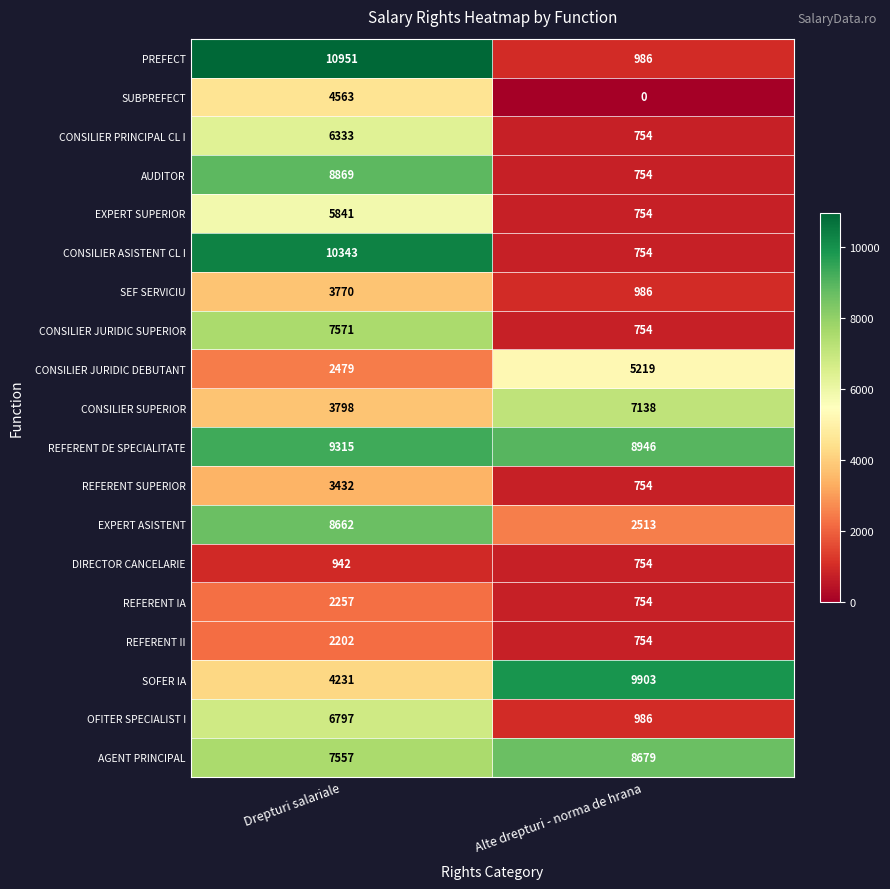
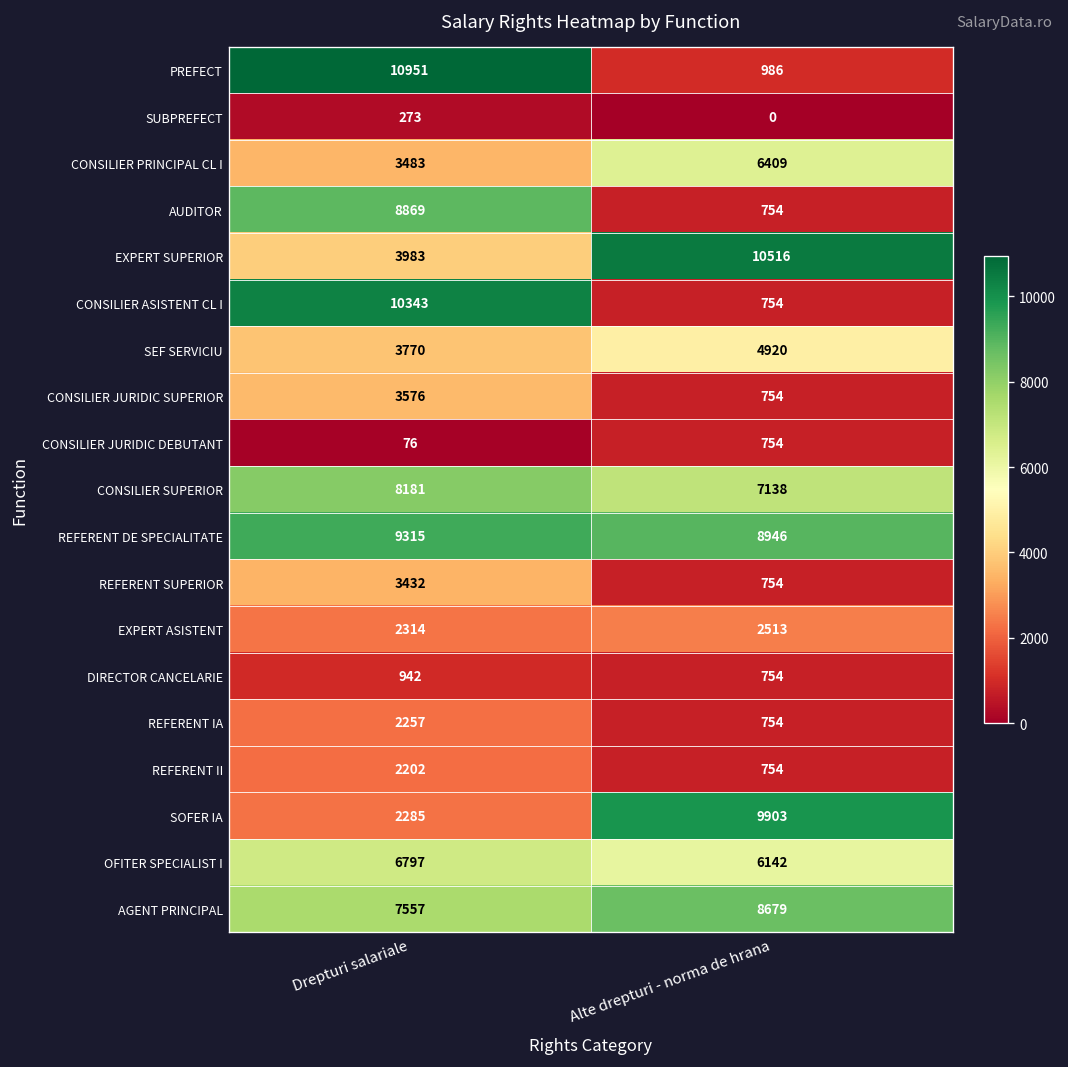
  {
    "PREFECT": {
      "Drepturi salariale": 10951,
      "Alte drepturi - norma de hrana": 986
    },
    "SUBPREFECT": {
-     "Drepturi salariale": 4563,
+     "Drepturi salariale": 273,
      "Alte drepturi - norma de hrana": 0
    },
    "CONSILIER PRINCIPAL CL I": {
-     "Drepturi salariale": 6333,
-     "Alte drepturi - norma de hrana": 754
+     "Drepturi salariale": 3483,
+     "Alte drepturi - norma de hrana": 6409
    },
    "AUDITOR": {
      "Drepturi salariale": 8869,
      "Alte drepturi - norma de hrana": 754
    },
    "EXPERT SUPERIOR": {
-     "Drepturi salariale": 5841,
-     "Alte drepturi - norma de hrana": 754
+     "Drepturi salariale": 3983,
+     "Alte drepturi - norma de hrana": 10516
    },
    "CONSILIER ASISTENT CL I": {
      "Drepturi salariale": 10343,
      "Alte drepturi - norma de hrana": 754
    },
    "SEF SERVICIU": {
      "Drepturi salariale": 3770,
-     "Alte drepturi - norma de hrana": 986
+     "Alte drepturi - norma de hrana": 4920
    },
    "CONSILIER JURIDIC SUPERIOR": {
-     "Drepturi salariale": 7571,
+     "Drepturi salariale": 3576,
      "Alte drepturi - norma de hrana": 754
    },
    "CONSILIER JURIDIC DEBUTANT": {
-     "Drepturi salariale": 2479,
-     "Alte drepturi - norma de hrana": 5219
+     "Drepturi salariale": 76,
+     "Alte drepturi - norma de hrana": 754
    },
    "CONSILIER SUPERIOR": {
-     "Drepturi salariale": 3798,
+     "Drepturi salariale": 8181,
      "Alte drepturi - norma de hrana": 7138
    },
    "REFERENT DE SPECIALITATE": {
      "Drepturi salariale": 9315,
      "Alte drepturi - norma de hrana": 8946
    },
    "REFERENT SUPERIOR": {
      "Drepturi salariale": 3432,
      "Alte drepturi - norma de hrana": 754
    },
    "EXPERT ASISTENT": {
-     "Drepturi salariale": 8662,
+     "Drepturi salariale": 2314,
      "Alte drepturi - norma de hrana": 2513
    },
    "DIRECTOR CANCELARIE": {
      "Drepturi salariale": 942,
      "Alte drepturi - norma de hrana": 754
    },
    "REFERENT IA": {
      "Drepturi salariale": 2257,
      "Alte drepturi - norma de hrana": 754
    },
    "REFERENT II": {
      "Drepturi salariale": 2202,
      "Alte drepturi - norma de hrana": 754
    },
    "SOFER IA": {
-     "Drepturi salariale": 4231,
+     "Drepturi salariale": 2285,
      "Alte drepturi - norma de hrana": 9903
    },
    "OFITER SPECIALIST I": {
      "Drepturi salariale": 6797,
-     "Alte drepturi - norma de hrana": 986
+     "Alte drepturi - norma de hrana": 6142
    },
    "AGENT PRINCIPAL": {
      "Drepturi salariale": 7557,
      "Alte drepturi - norma de hrana": 8679
    }
  }
